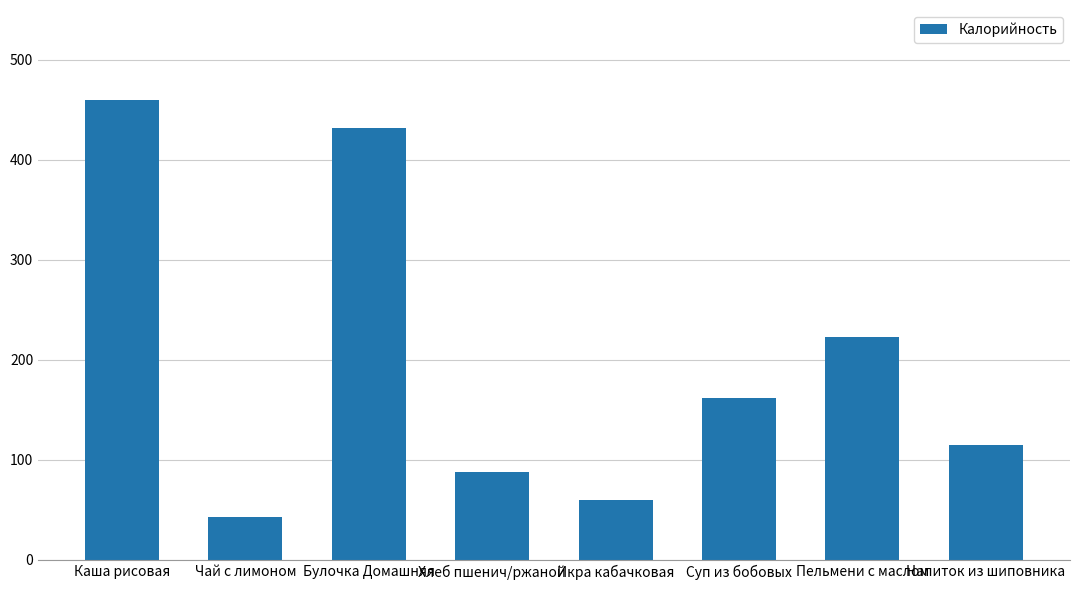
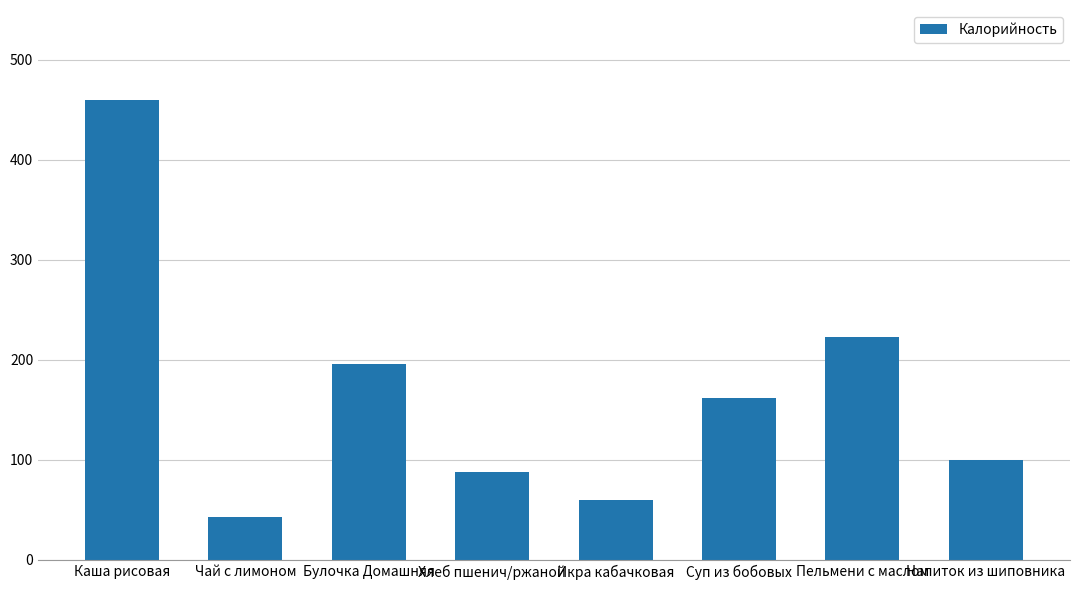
  {
    "Каша рисовая": 460,
    "Чай с лимоном": 40,
-   "Булочка Домашняя": 430,
+   "Булочка Домашняя": 200,
    "Хлеб пшенич/ржаной": 90,
    "Икра кабачковая": 60,
    "Суп из бобовых": 160,
-   "Напиток из шиповника": 120
+   "Напиток из шиповника": 100
  }
